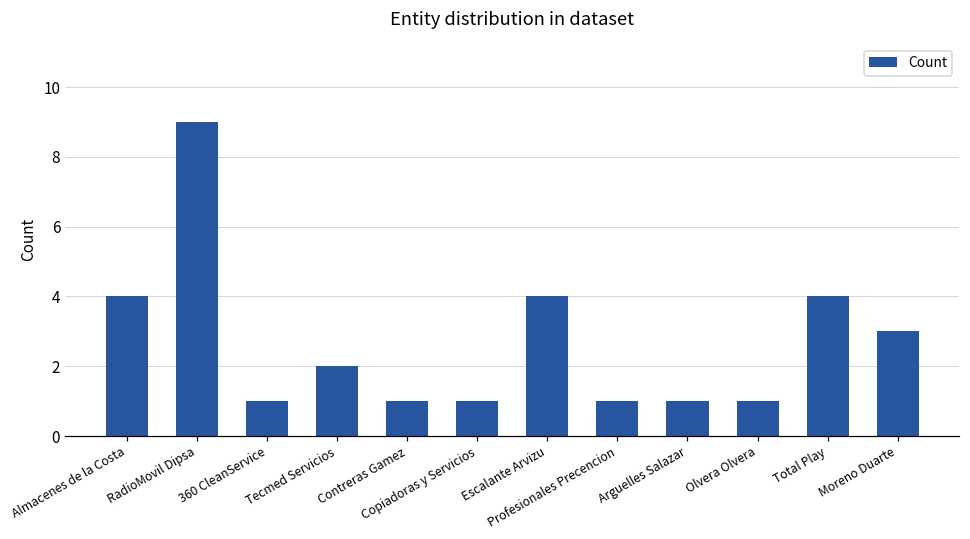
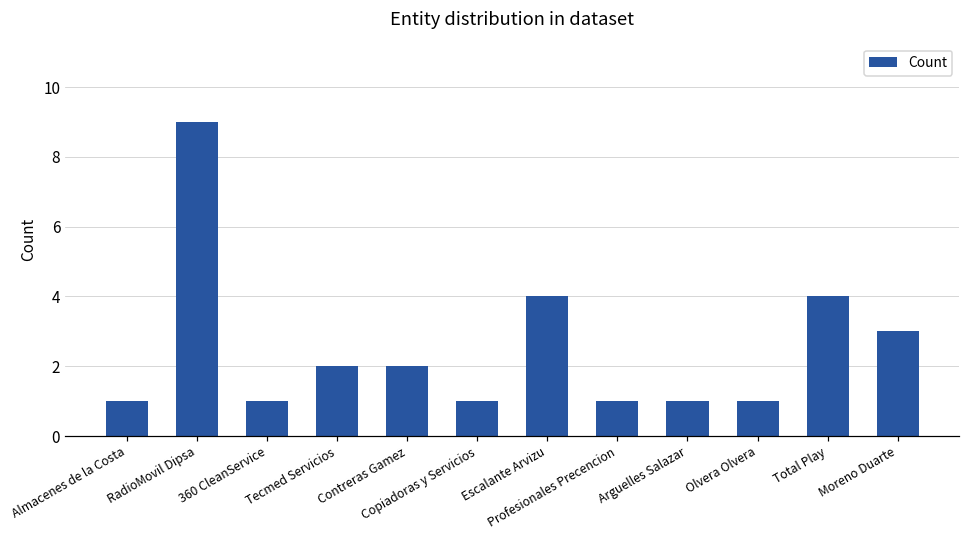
  {
-   "Almacenes de la Costa": 4,
+   "Almacenes de la Costa": 1,
    "RadioMovil Dipsa": 9,
    "360 CleanService": 1,
    "Tecmed Servicios": 2,
-   "Contreras Gamez": 1,
+   "Contreras Gamez": 2,
    "Copiadoras y Servicios": 1,
    "Escalante Arvizu": 4,
    "Profesionales Precencion": 1,
    "Arguelles Salazar": 1,
    "Olvera Olvera": 1,
    "Total Play": 4,
    "Moreno Duarte": 3
  }
